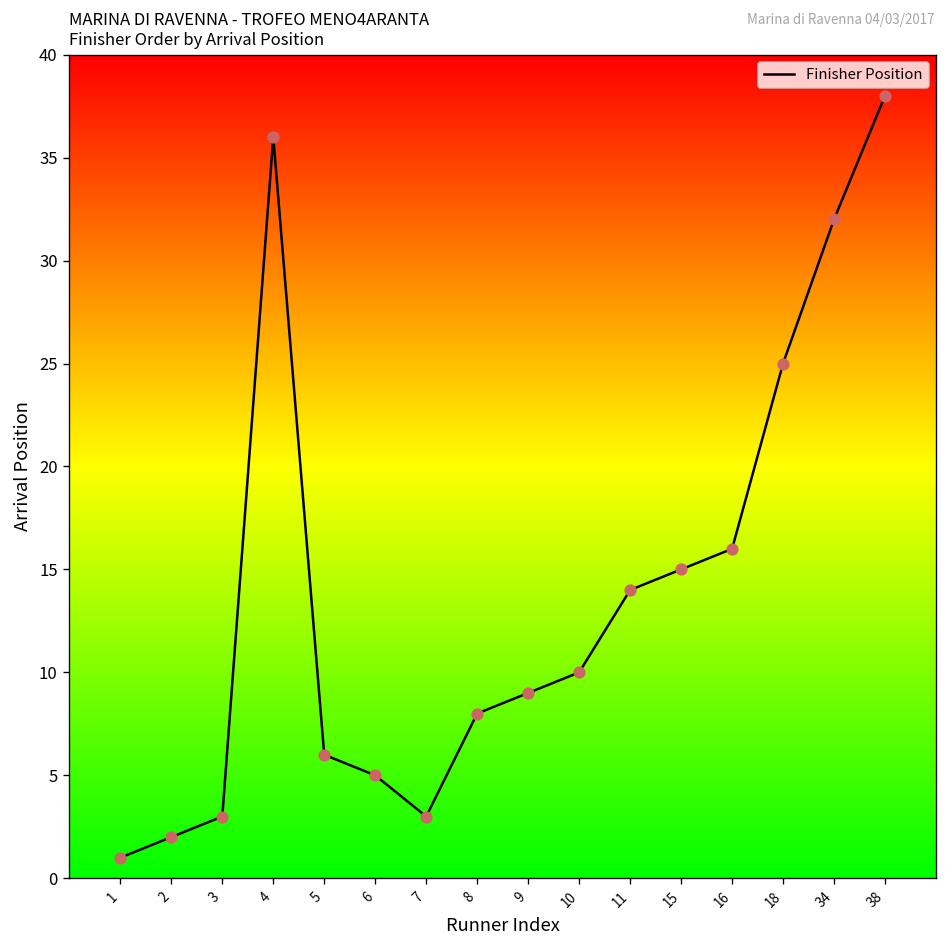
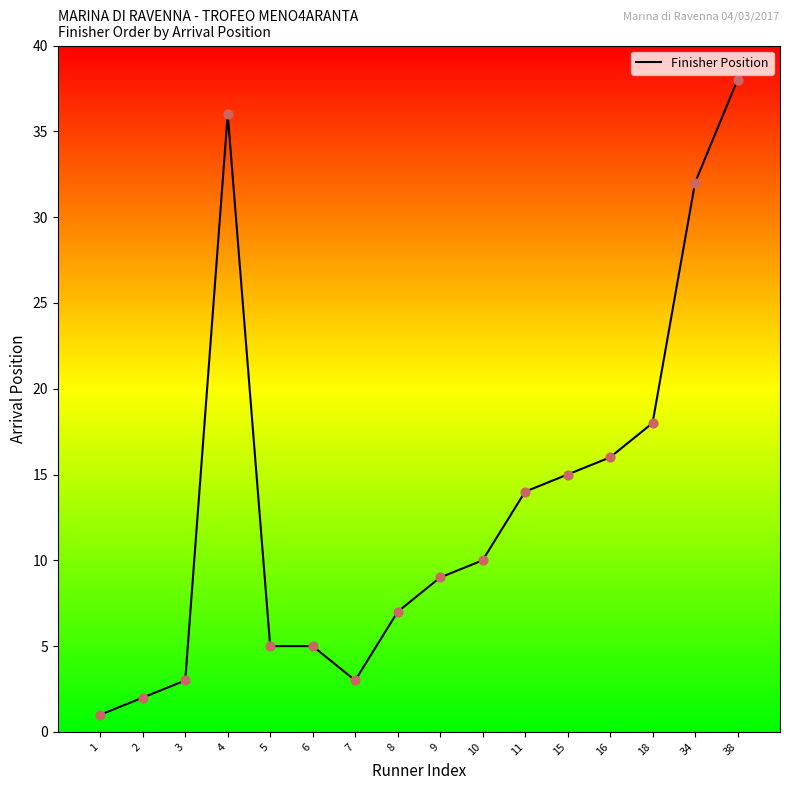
  {
    "1": 1,
    "2": 2,
    "3": 3,
    "4": 36,
-   "5": 6,
+   "5": 5,
    "6": 5,
    "7": 3,
-   "8": 8,
+   "8": 7,
    "9": 9,
    "10": 10,
    "11": 14,
    "15": 15,
    "16": 16,
-   "18": 25,
+   "18": 18,
    "34": 32,
    "38": 38
  }
